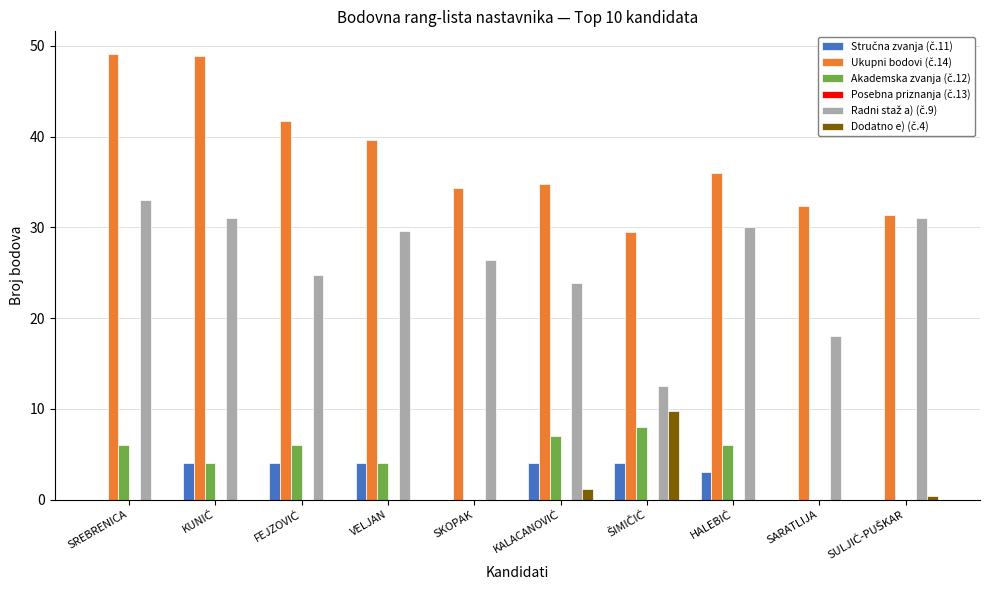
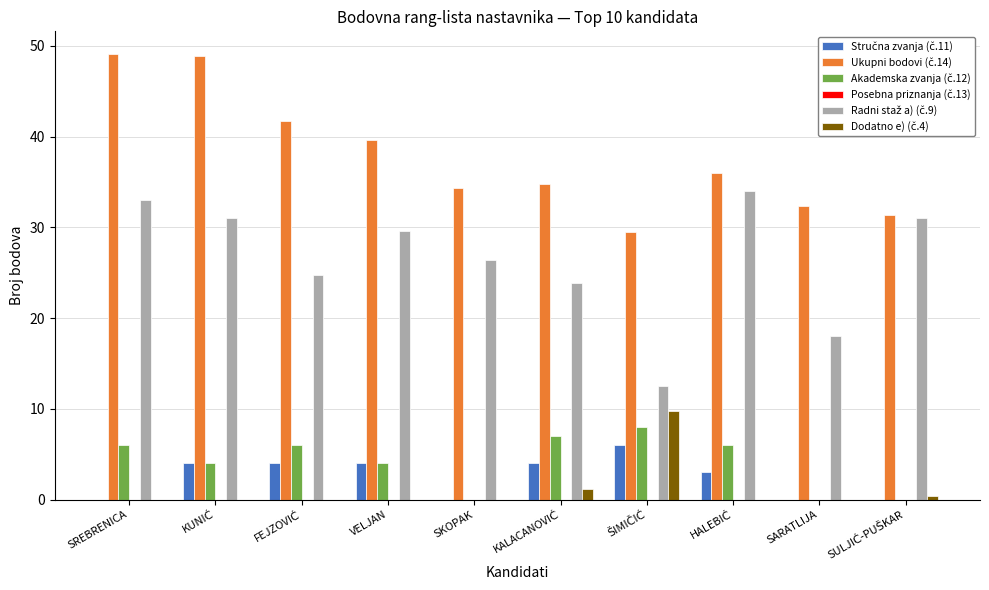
  {
    "Stručna zvanja (č.11)": {
      "SREBRENICA": 0,
      "KUNIĆ": 4,
      "FEJZOVIĆ": 4,
      "VELJAN": 4,
      "SKOPAK": 0,
      "KALACANOVIĆ": 4,
-     "ŠIMIČIĆ": 4,
+     "ŠIMIČIĆ": 6,
      "HALEBIĆ": 3,
      "SARATLIJA": 0,
      "SULJIĆ-PUŠKAR": 0
    },
    "Ukupni bodovi (č.14)": {
      "SREBRENICA": 49,
      "KUNIĆ": 49,
      "FEJZOVIĆ": 42,
      "VELJAN": 40,
      "SKOPAK": 34,
      "KALACANOVIĆ": 35,
      "ŠIMIČIĆ": 30,
      "HALEBIĆ": 36,
      "SARATLIJA": 32,
      "SULJIĆ-PUŠKAR": 31
    },
    "Akademska zvanja (č.12)": {
      "SREBRENICA": 6,
      "KUNIĆ": 4,
      "FEJZOVIĆ": 6,
      "VELJAN": 4,
      "SKOPAK": 0,
      "KALACANOVIĆ": 7,
      "ŠIMIČIĆ": 8,
      "HALEBIĆ": 6,
      "SARATLIJA": 0,
      "SULJIĆ-PUŠKAR": 0
    },
    "Posebna priznanja (č.13)": {
      "SREBRENICA": 0,
      "KUNIĆ": 0,
      "FEJZOVIĆ": 0,
      "VELJAN": 0,
      "SKOPAK": 0,
      "KALACANOVIĆ": 0,
      "ŠIMIČIĆ": 0,
      "HALEBIĆ": 0,
      "SARATLIJA": 0,
      "SULJIĆ-PUŠKAR": 0
    },
    "Radni staž a) (č.9)": {
      "SREBRENICA": 33,
      "KUNIĆ": 31,
      "FEJZOVIĆ": 25,
      "VELJAN": 30,
      "SKOPAK": 26,
      "KALACANOVIĆ": 24,
      "ŠIMIČIĆ": 13,
-     "HALEBIĆ": 30,
+     "HALEBIĆ": 34,
      "SARATLIJA": 18,
      "SULJIĆ-PUŠKAR": 31
    },
    "Dodatno e) (č.4)": {
      "SREBRENICA": 0,
      "KUNIĆ": 0,
      "FEJZOVIĆ": 0,
      "VELJAN": 0,
      "SKOPAK": 0,
      "KALACANOVIĆ": 1,
      "ŠIMIČIĆ": 10,
      "HALEBIĆ": 0,
      "SARATLIJA": 0,
      "SULJIĆ-PUŠKAR": 0
    }
  }
